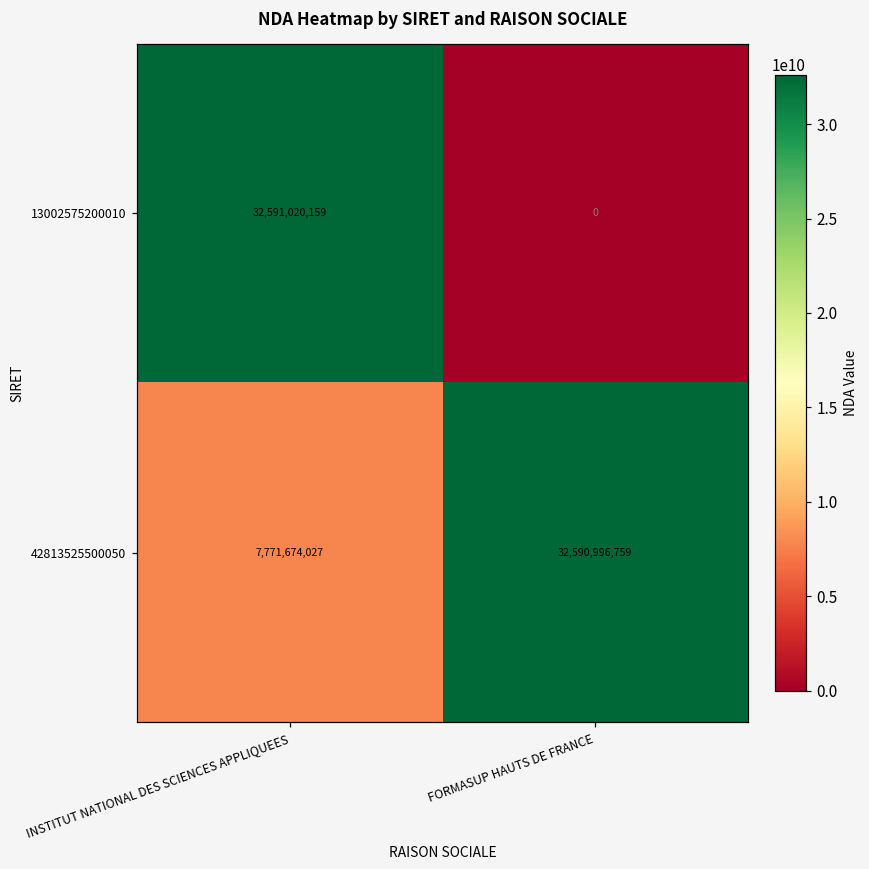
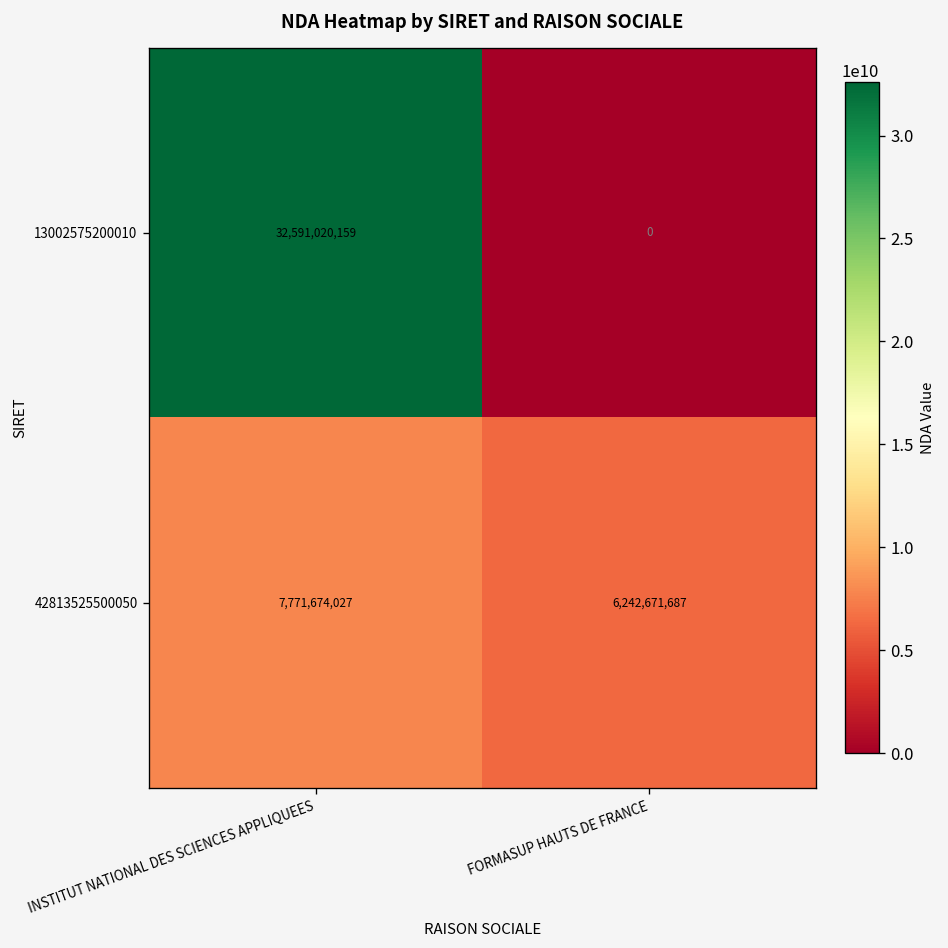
  {
    "13002575200010": {
      "INSTITUT NATIONAL DES SCIENCES APPLIQUEES": "32,591,020,159",
      "FORMASUP HAUTS DE FRANCE": "0"
    },
    "42813525500050": {
      "INSTITUT NATIONAL DES SCIENCES APPLIQUEES": "7,771,674,027",
-     "FORMASUP HAUTS DE FRANCE": "32,590,996,759"
+     "FORMASUP HAUTS DE FRANCE": "6,242,671,687"
    }
  }
